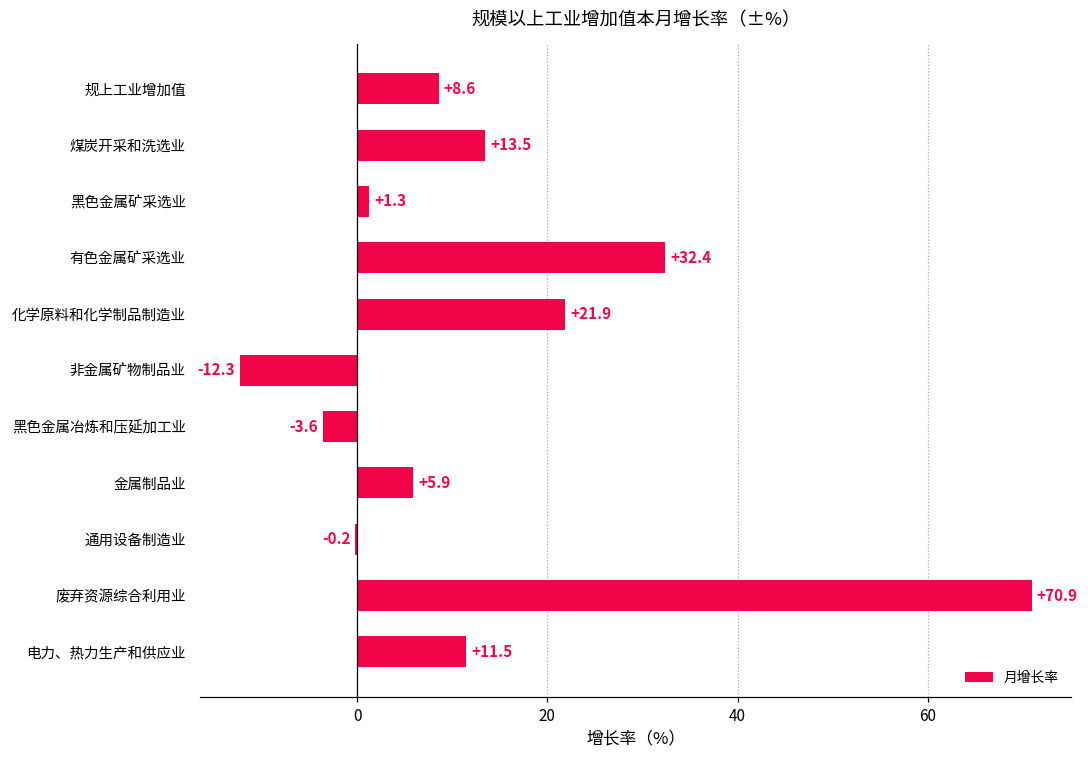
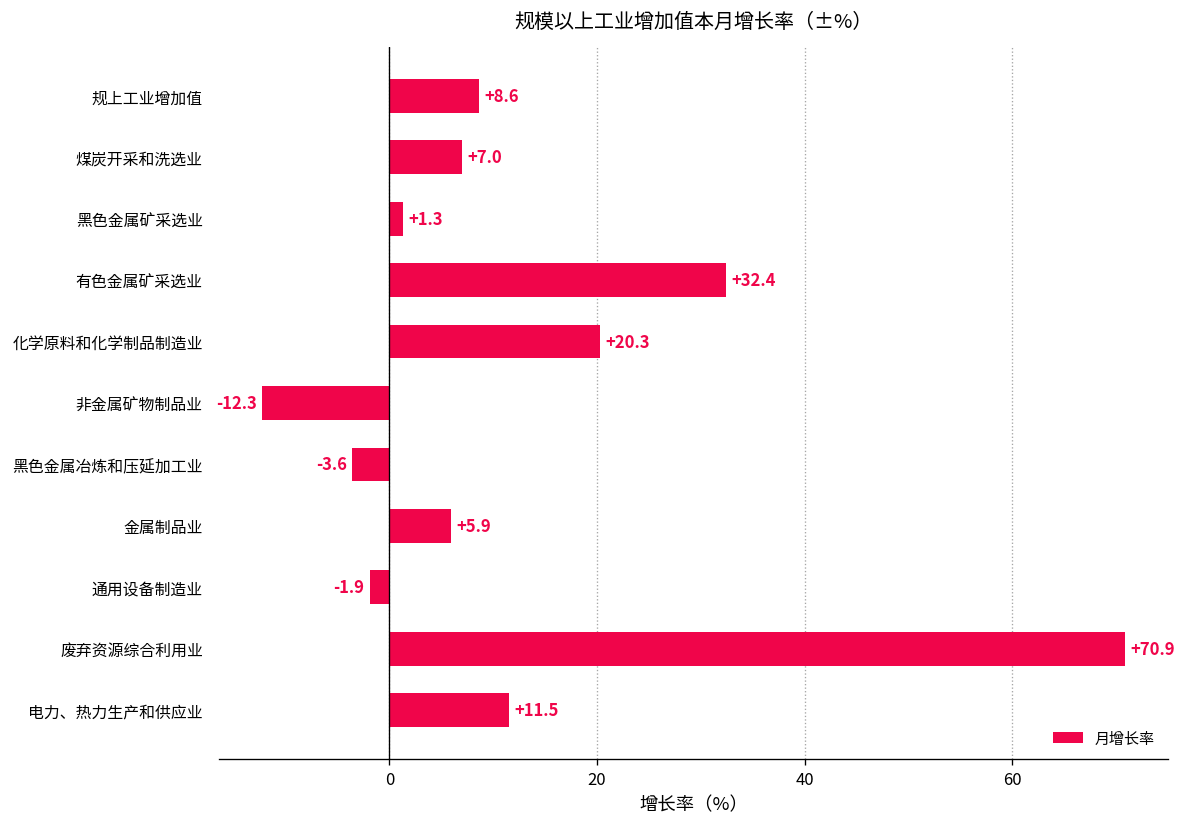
  {
    "规上工业增加值": "+8.6",
-   "煤炭开采和洗选业": "+13.5",
+   "煤炭开采和洗选业": "+7.0",
    "黑色金属矿采选业": "+1.3",
    "有色金属矿采选业": "+32.4",
-   "化学原料和化学制品制造业": "+21.9",
+   "化学原料和化学制品制造业": "+20.3",
    "非金属矿物制品业": "-12.3",
    "黑色金属冶炼和压延加工业": "-3.6",
    "金属制品业": "+5.9",
-   "通用设备制造业": "-0.2",
+   "通用设备制造业": "-1.9",
    "废弃资源综合利用业": "+70.9",
    "电力、热力生产和供应业": "+11.5"
  }
